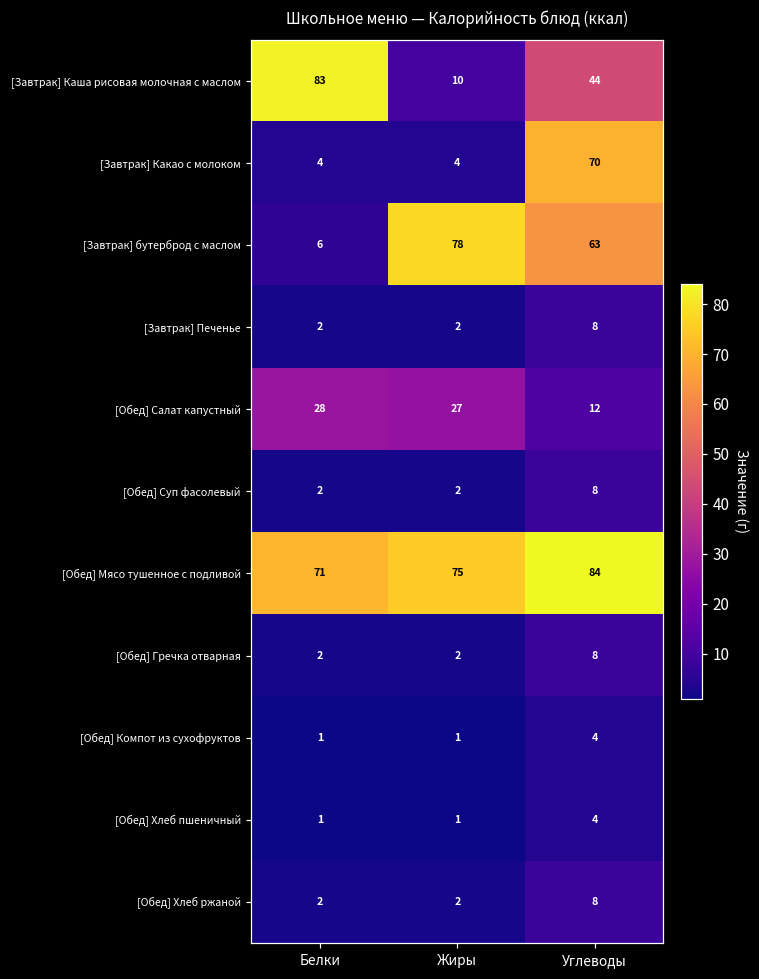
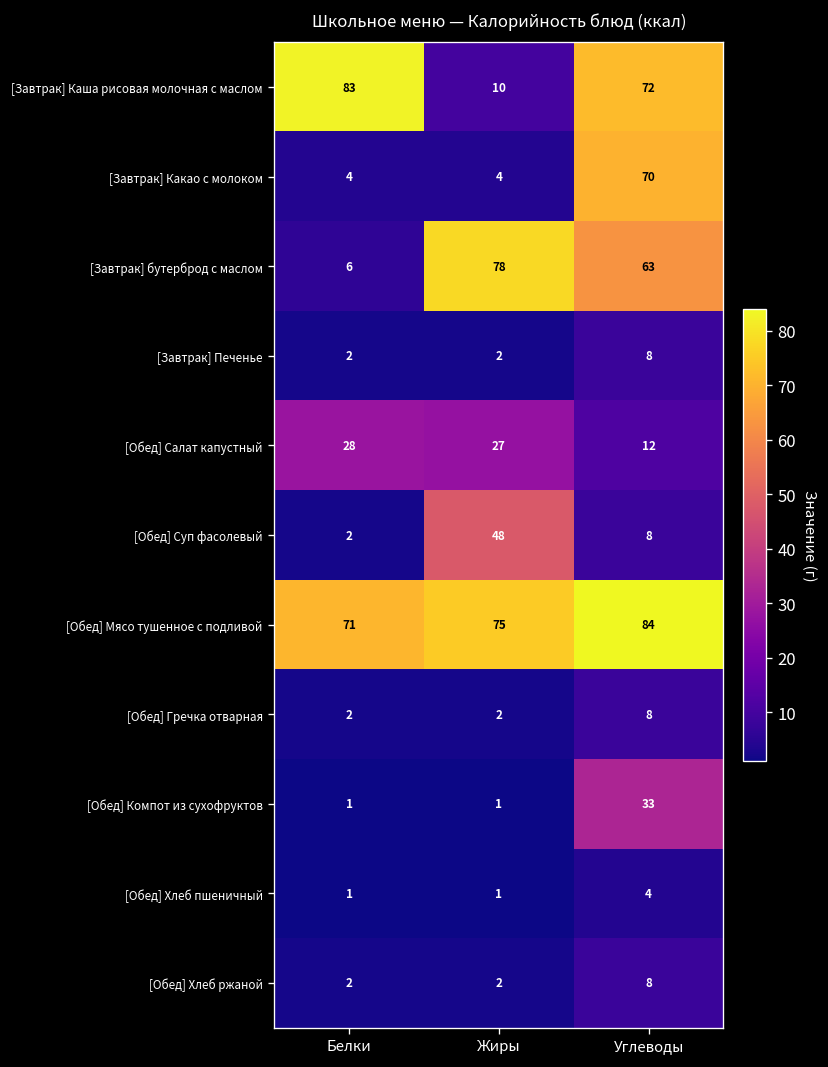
  {
    "[Завтрак] Каша рисовая молочная с маслом": {
      "Белки": 83,
      "Жиры": 10,
-     "Углеводы": 44
+     "Углеводы": 72
    },
    "[Завтрак] Какао с молоком": {
      "Белки": 4,
      "Жиры": 4,
      "Углеводы": 70
    },
    "[Завтрак] бутерброд с маслом": {
      "Белки": 6,
      "Жиры": 78,
      "Углеводы": 63
    },
    "[Завтрак] Печенье": {
      "Белки": 2,
      "Жиры": 2,
      "Углеводы": 8
    },
    "[Обед] Салат капустный": {
      "Белки": 28,
      "Жиры": 27,
      "Углеводы": 12
    },
    "[Обед] Суп фасолевый": {
      "Белки": 2,
-     "Жиры": 2,
+     "Жиры": 48,
      "Углеводы": 8
    },
    "[Обед] Мясо тушенное с подливой": {
      "Белки": 71,
      "Жиры": 75,
      "Углеводы": 84
    },
    "[Обед] Гречка отварная": {
      "Белки": 2,
      "Жиры": 2,
      "Углеводы": 8
    },
    "[Обед] Компот из сухофруктов": {
      "Белки": 1,
      "Жиры": 1,
-     "Углеводы": 4
+     "Углеводы": 33
    },
    "[Обед] Хлеб пшеничный": {
      "Белки": 1,
      "Жиры": 1,
      "Углеводы": 4
    },
    "[Обед] Хлеб ржаной": {
      "Белки": 2,
      "Жиры": 2,
      "Углеводы": 8
    }
  }
